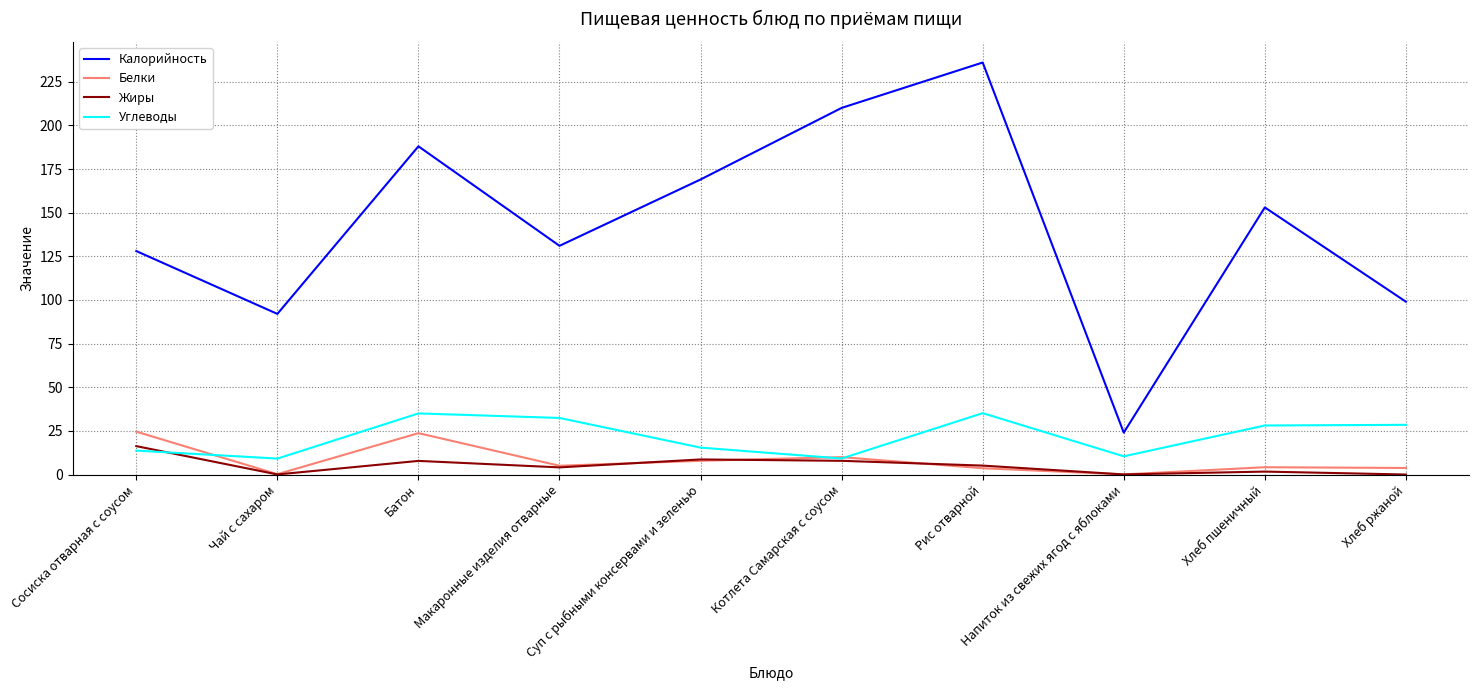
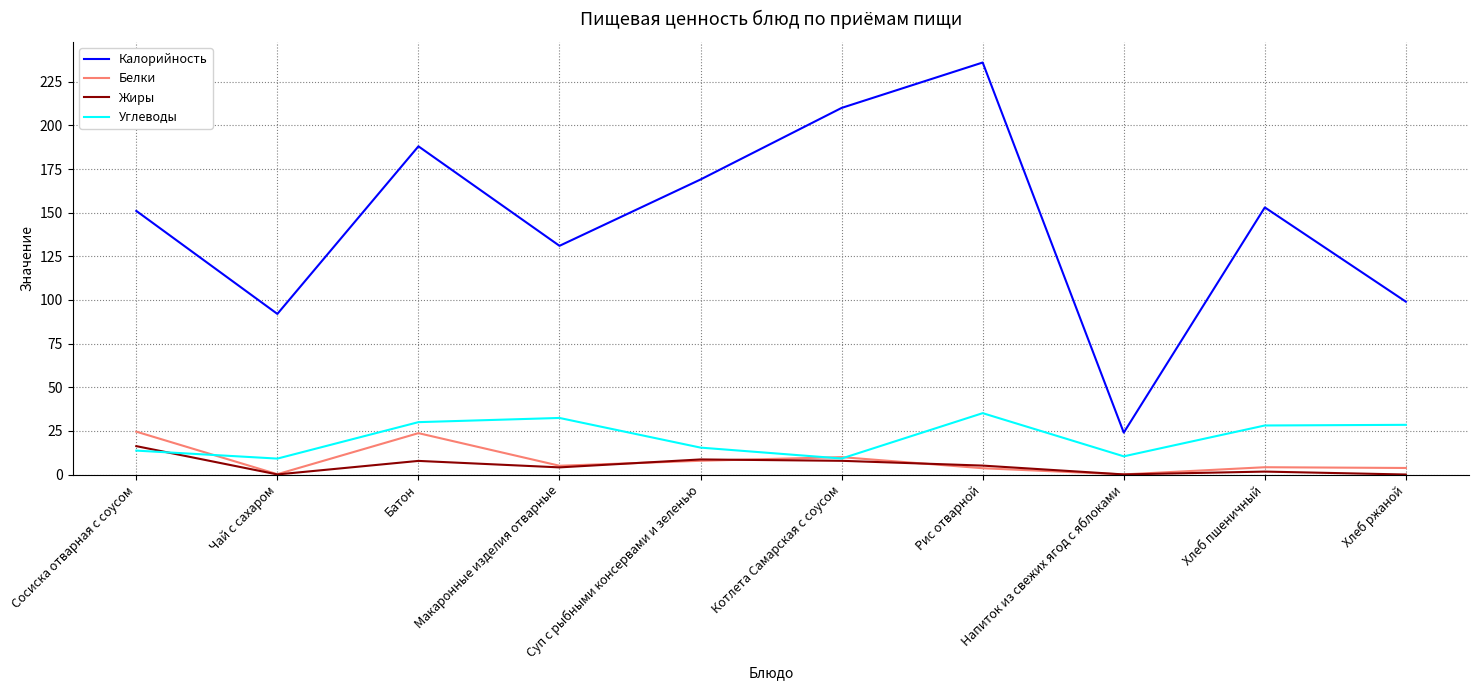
  {
    "Калорийность": {
-     "Сосиска отварная с соусом": 128,
+     "Сосиска отварная с соусом": 151,
      "Чай с сахаром": 92,
      "Батон": 188,
      "Макаронные изделия отварные": 131,
      "Суп с рыбными консервами и зеленью": 169,
      "Котлета Самарская с соусом": 210,
      "Рис отварной": 236,
      "Напиток из свежих ягод с яблоками": 24,
      "Хлеб пшеничный": 153,
      "Хлеб ржаной": 99
    },
    "Белки": {
      "Сосиска отварная с соусом": 25,
      "Батон": 24,
      "Рис отварной": 4,
      "Хлеб пшеничный": 4,
      "Хлеб ржаной": 4
    },
    "Жиры": {
      "Сосиска отварная с соусом": 16,
      "Батон": 8,
      "Рис отварной": 5,
      "Хлеб пшеничный": 2,
      "Хлеб ржаной": 0
    },
    "Углеводы": {
      "Сосиска отварная с соусом": 14,
      "Чай с сахаром": 9,
-     "Батон": 35,
+     "Батон": 30,
      "Макаронные изделия отварные": 32,
      "Суп с рыбными консервами и зеленью": 15,
      "Рис отварной": 35,
      "Напиток из свежих ягод с яблоками": 10,
      "Хлеб пшеничный": 28,
      "Хлеб ржаной": 28
    }
  }
